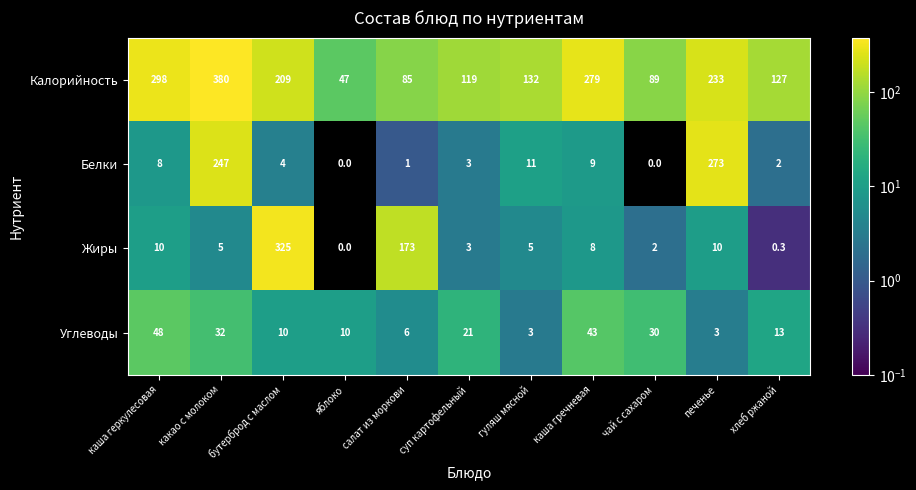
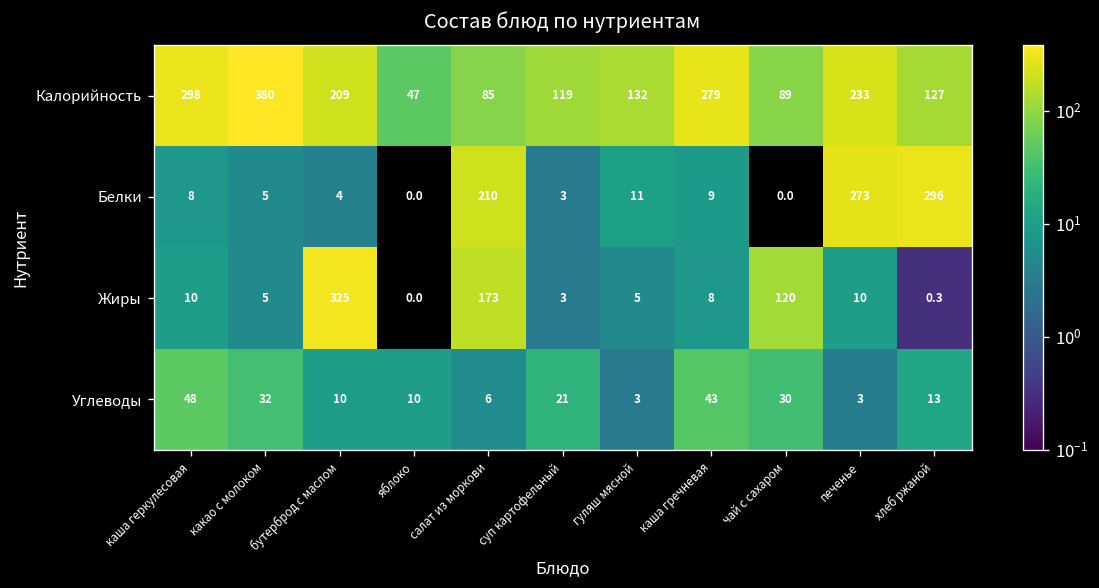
  {
    "Калорийность": {
      "каша геркулесовая": 298,
      "какао с молоком": 380,
      "бутерброд с маслом": 209,
      "яблоко": 47,
      "салат из моркови": 85,
      "суп картофельный": 119,
      "гуляш мясной": 132,
      "каша гречневая": 279,
      "чай с сахаром": 89,
      "печенье": 233,
      "хлеб ржаной": 127
    },
    "Белки": {
      "каша геркулесовая": 8,
-     "какао с молоком": 247,
+     "какао с молоком": 5,
      "бутерброд с маслом": 4,
      "яблоко": 0.0,
-     "салат из моркови": 1,
+     "салат из моркови": 210,
      "суп картофельный": 3,
      "гуляш мясной": 11,
      "каша гречневая": 9,
      "чай с сахаром": 0.0,
      "печенье": 273,
-     "хлеб ржаной": 2
+     "хлеб ржаной": 296
    },
    "Жиры": {
      "каша геркулесовая": 10,
      "какао с молоком": 5,
      "бутерброд с маслом": 325,
      "яблоко": 0.0,
      "салат из моркови": 173,
      "суп картофельный": 3,
      "гуляш мясной": 5,
      "каша гречневая": 8,
-     "чай с сахаром": 2,
+     "чай с сахаром": 120,
      "печенье": 10,
      "хлеб ржаной": 0.3
    },
    "Углеводы": {
      "каша геркулесовая": 48,
      "какао с молоком": 32,
      "бутерброд с маслом": 10,
      "яблоко": 10,
      "салат из моркови": 6,
      "суп картофельный": 21,
      "гуляш мясной": 3,
      "каша гречневая": 43,
      "чай с сахаром": 30,
      "печенье": 3,
      "хлеб ржаной": 13
    }
  }
